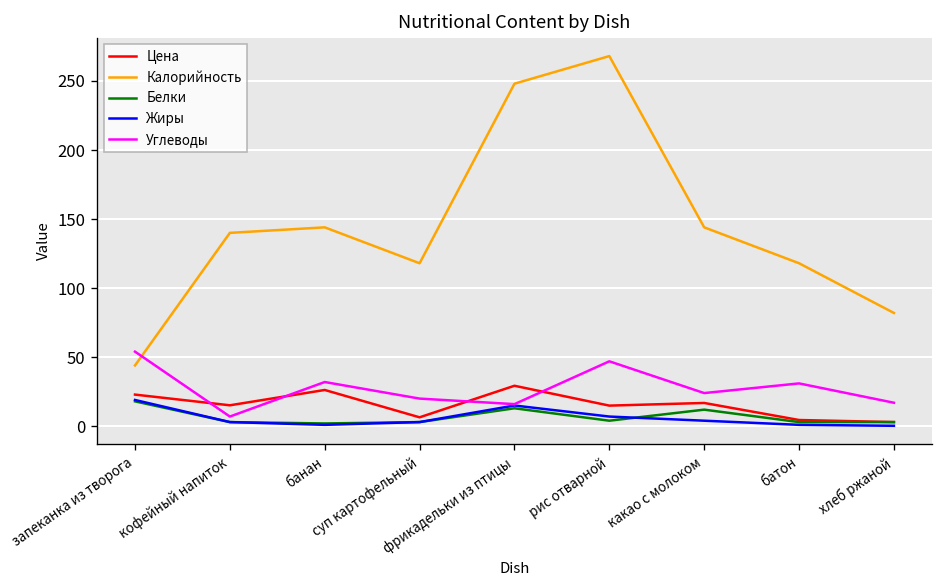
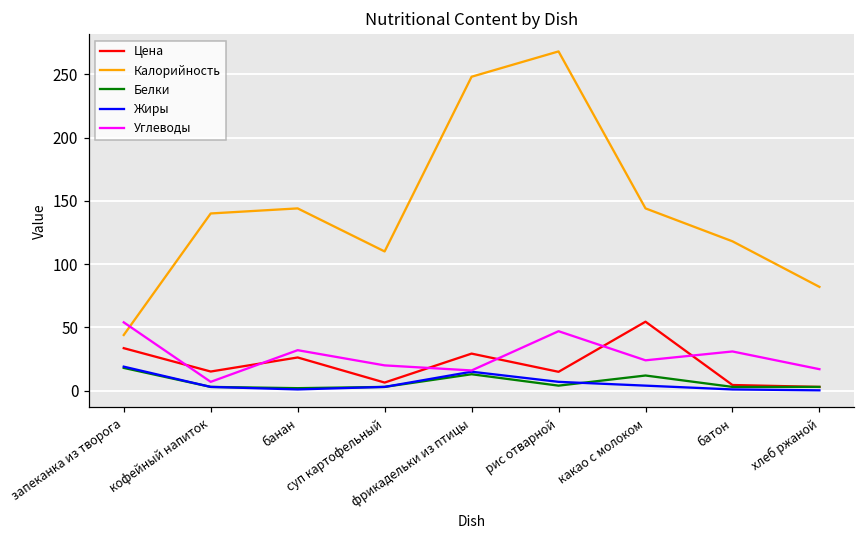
  {
    "Цена": {
-     "запеканка из творога": 23,
+     "запеканка из творога": 34,
      "кофейный напиток": 15,
      "банан": 26,
      "суп картофельный": 6,
      "фрикадельки из птицы": 29,
      "рис отварной": 15,
-     "какао с молоком": 17
+     "какао с молоком": 55
    },
    "Калорийность": {
      "запеканка из творога": 44,
      "кофейный напиток": 140,
      "банан": 144,
-     "суп картофельный": 118,
+     "суп картофельный": 110,
      "фрикадельки из птицы": 248,
      "рис отварной": 268,
      "какао с молоком": 144,
      "батон": 118,
      "хлеб ржаной": 82
    },
    "Белки": {
      "рис отварной": 4,
      "какао с молоком": 12
    },
    "Жиры": {
      "рис отварной": 7,
      "какао с молоком": 4,
      "хлеб ржаной": 0
    },
    "Углеводы": {
      "запеканка из творога": 54,
      "кофейный напиток": 7,
      "банан": 32,
      "суп картофельный": 20,
      "рис отварной": 47,
      "какао с молоком": 24,
      "батон": 31,
      "хлеб ржаной": 17
    }
  }
